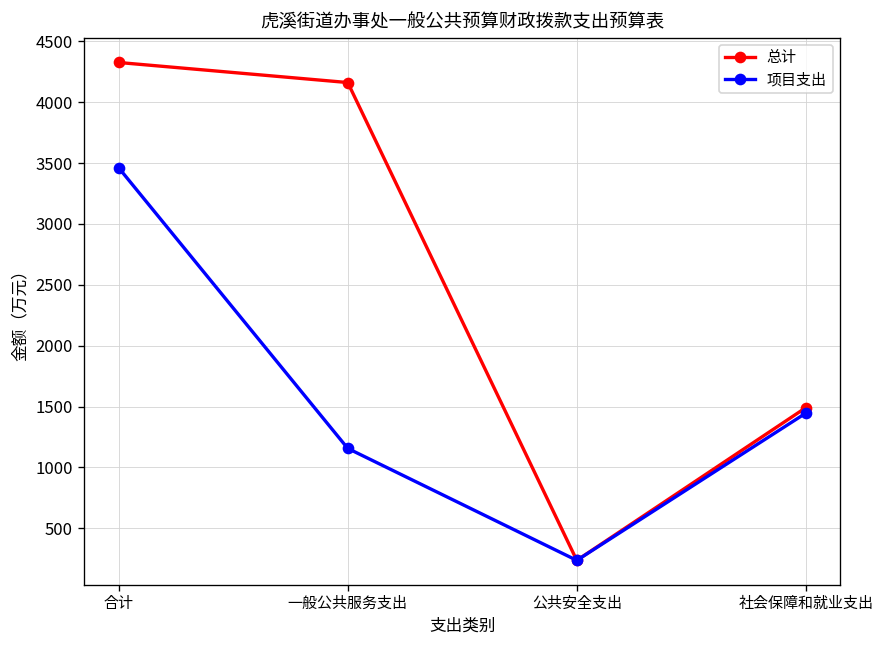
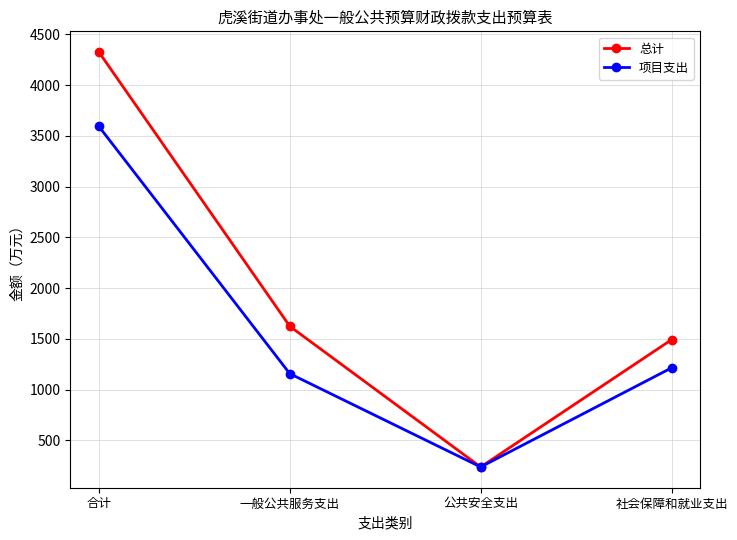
  {
    "总计": {
      "合计": 4330,
-     "一般公共服务支出": 4160,
+     "一般公共服务支出": 1620,
      "社会保障和就业支出": 1490
    },
    "项目支出": {
-     "合计": 3460,
+     "合计": 3590,
      "一般公共服务支出": 1160,
-     "社会保障和就业支出": 1450
+     "社会保障和就业支出": 1210
    }
  }
